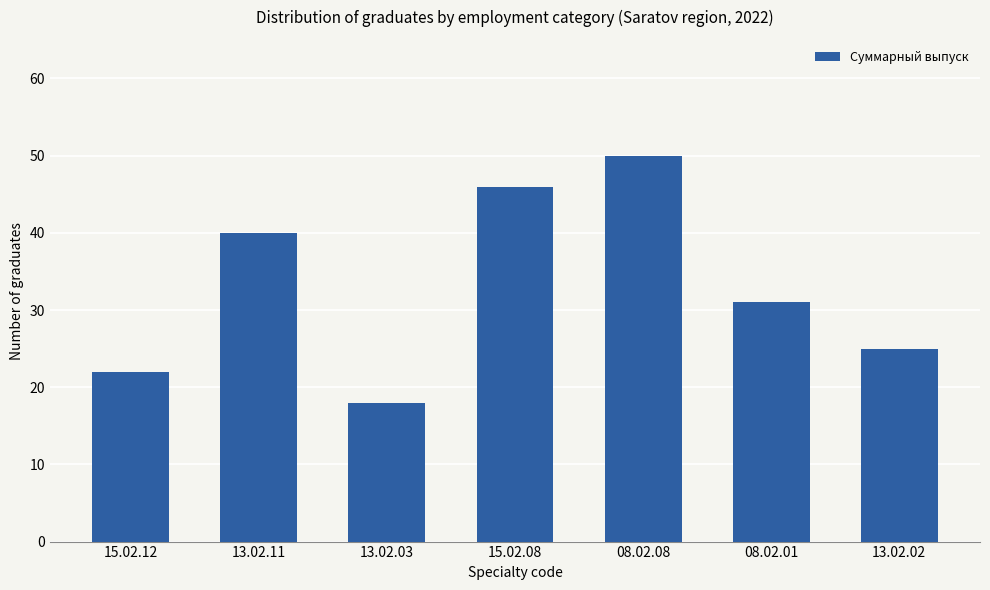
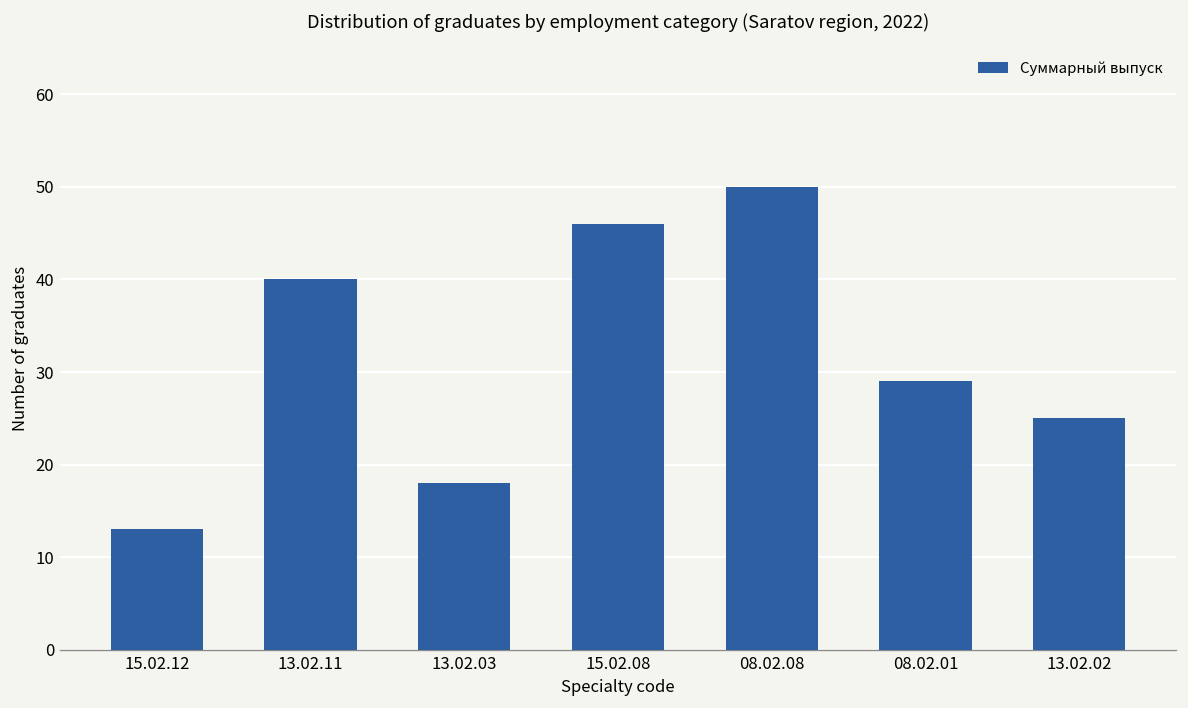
  {
-   "15.02.12": 22,
+   "15.02.12": 13,
    "13.02.11": 40,
    "13.02.03": 18,
    "15.02.08": 46,
    "08.02.08": 50,
-   "08.02.01": 31,
+   "08.02.01": 29,
    "13.02.02": 25
  }
